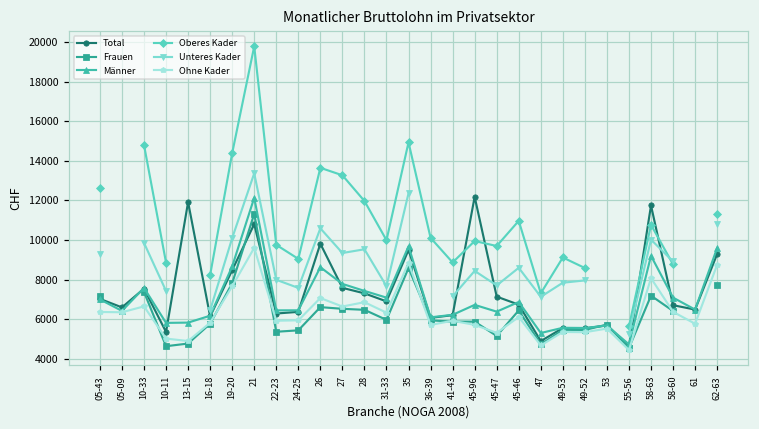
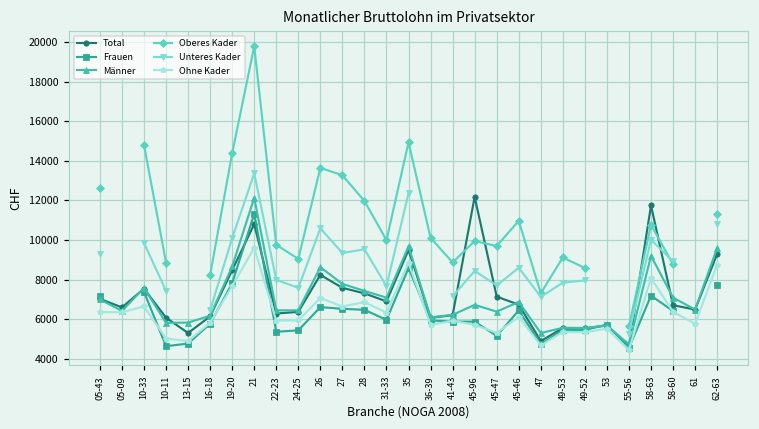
  {
    "Total": {
      "05-09": 6600,
-     "10-11": 5400,
-     "13-15": 11900,
+     "10-11": 6100,
+     "13-15": 5300,
      "19-20": 8500,
      "21": 10800,
      "22-23": 6300,
-     "26": 9800,
+     "26": 8200,
      "27": 7600,
      "31-33": 6900,
      "35": 9500,
      "45-96": 12200,
      "45-47": 7100,
      "47": 4900,
      "58-63": 11700,
      "58-60": 6700,
      "62-63": 9300
    }
  }
